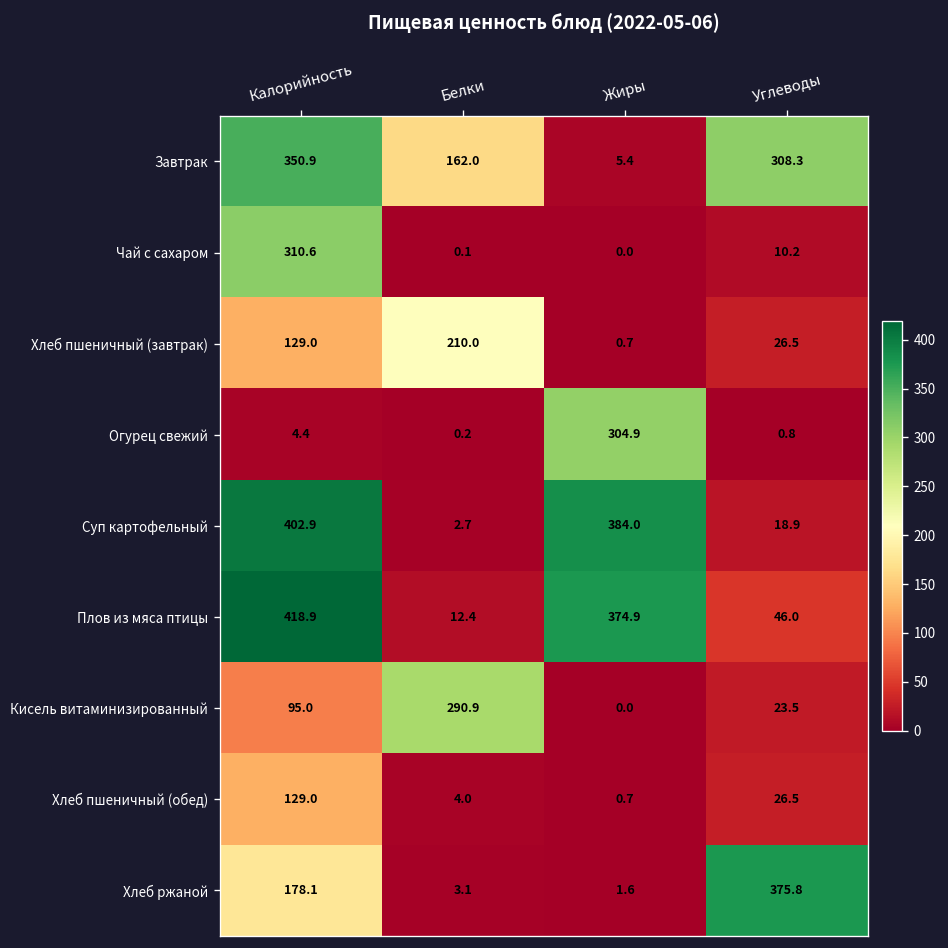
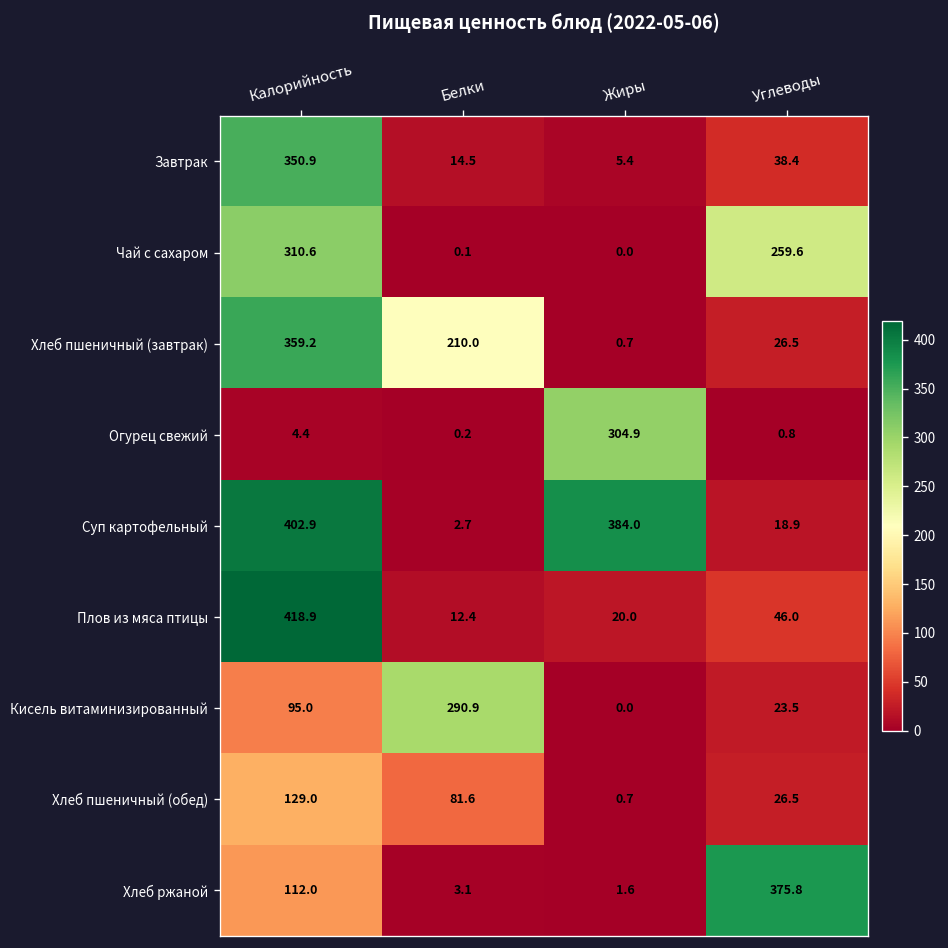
  {
    "Завтрак": {
      "Калорийность": 350.9,
-     "Белки": 162.0,
+     "Белки": 14.5,
      "Жиры": 5.4,
-     "Углеводы": 308.3
+     "Углеводы": 38.4
    },
    "Чай с сахаром": {
      "Калорийность": 310.6,
      "Белки": 0.1,
      "Жиры": 0.0,
-     "Углеводы": 10.2
+     "Углеводы": 259.6
    },
    "Хлеб пшеничный (завтрак)": {
-     "Калорийность": 129.0,
+     "Калорийность": 359.2,
      "Белки": 210.0,
      "Жиры": 0.7,
      "Углеводы": 26.5
    },
    "Огурец свежий": {
      "Калорийность": 4.4,
      "Белки": 0.2,
      "Жиры": 304.9,
      "Углеводы": 0.8
    },
    "Суп картофельный": {
      "Калорийность": 402.9,
      "Белки": 2.7,
      "Жиры": 384.0,
      "Углеводы": 18.9
    },
    "Плов из мяса птицы": {
      "Калорийность": 418.9,
      "Белки": 12.4,
-     "Жиры": 374.9,
+     "Жиры": 20.0,
      "Углеводы": 46.0
    },
    "Кисель витаминизированный": {
      "Калорийность": 95.0,
      "Белки": 290.9,
      "Жиры": 0.0,
      "Углеводы": 23.5
    },
    "Хлеб пшеничный (обед)": {
      "Калорийность": 129.0,
-     "Белки": 4.0,
+     "Белки": 81.6,
      "Жиры": 0.7,
      "Углеводы": 26.5
    },
    "Хлеб ржаной": {
-     "Калорийность": 178.1,
+     "Калорийность": 112.0,
      "Белки": 3.1,
      "Жиры": 1.6,
      "Углеводы": 375.8
    }
  }
